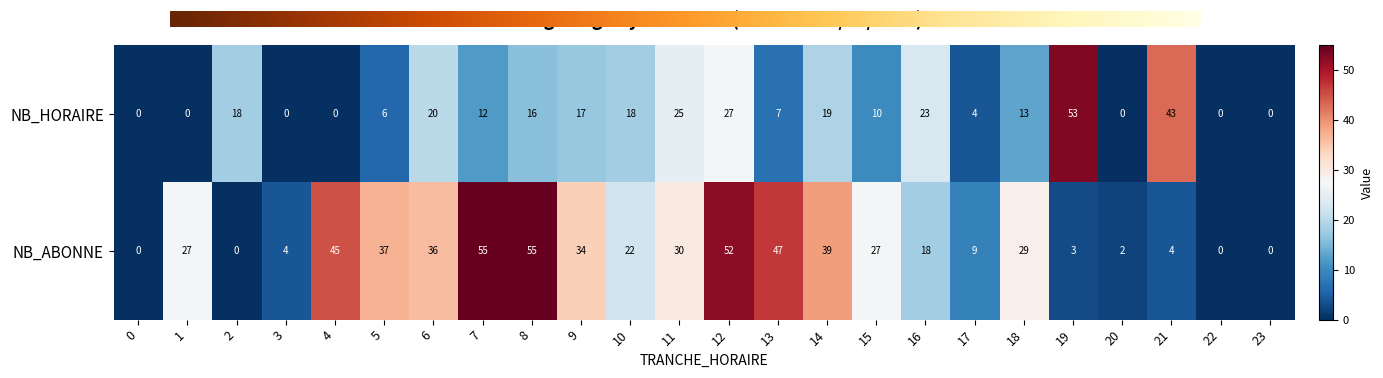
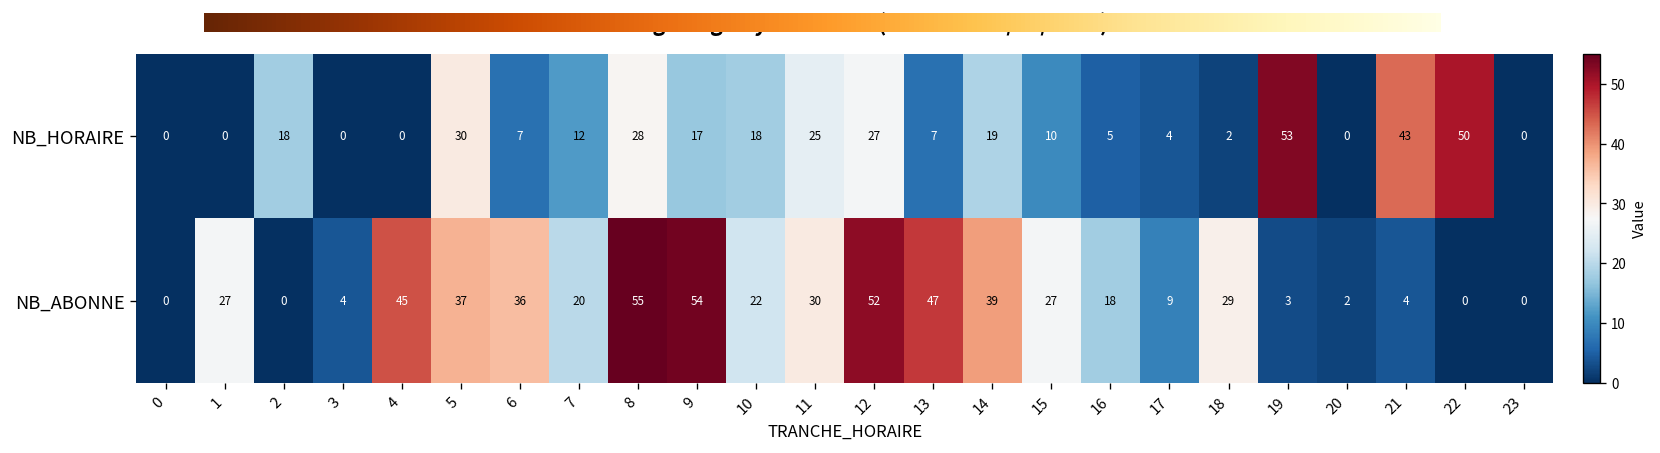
  {
    "NB_HORAIRE": {
      "0": 0,
      "1": 0,
      "2": 18,
      "3": 0,
      "4": 0,
-     "5": 6,
-     "6": 20,
+     "5": 30,
+     "6": 7,
      "7": 12,
-     "8": 16,
+     "8": 28,
      "9": 17,
      "10": 18,
      "11": 25,
      "12": 27,
      "13": 7,
      "14": 19,
      "15": 10,
-     "16": 23,
+     "16": 5,
      "17": 4,
-     "18": 13,
+     "18": 2,
      "19": 53,
      "20": 0,
      "21": 43,
-     "22": 0,
+     "22": 50,
      "23": 0
    },
    "NB_ABONNE": {
      "0": 0,
      "1": 27,
      "2": 0,
      "3": 4,
      "4": 45,
      "5": 37,
      "6": 36,
-     "7": 55,
+     "7": 20,
      "8": 55,
-     "9": 34,
+     "9": 54,
      "10": 22,
      "11": 30,
      "12": 52,
      "13": 47,
      "14": 39,
      "15": 27,
      "16": 18,
      "17": 9,
      "18": 29,
      "19": 3,
      "20": 2,
      "21": 4,
      "22": 0,
      "23": 0
    }
  }
